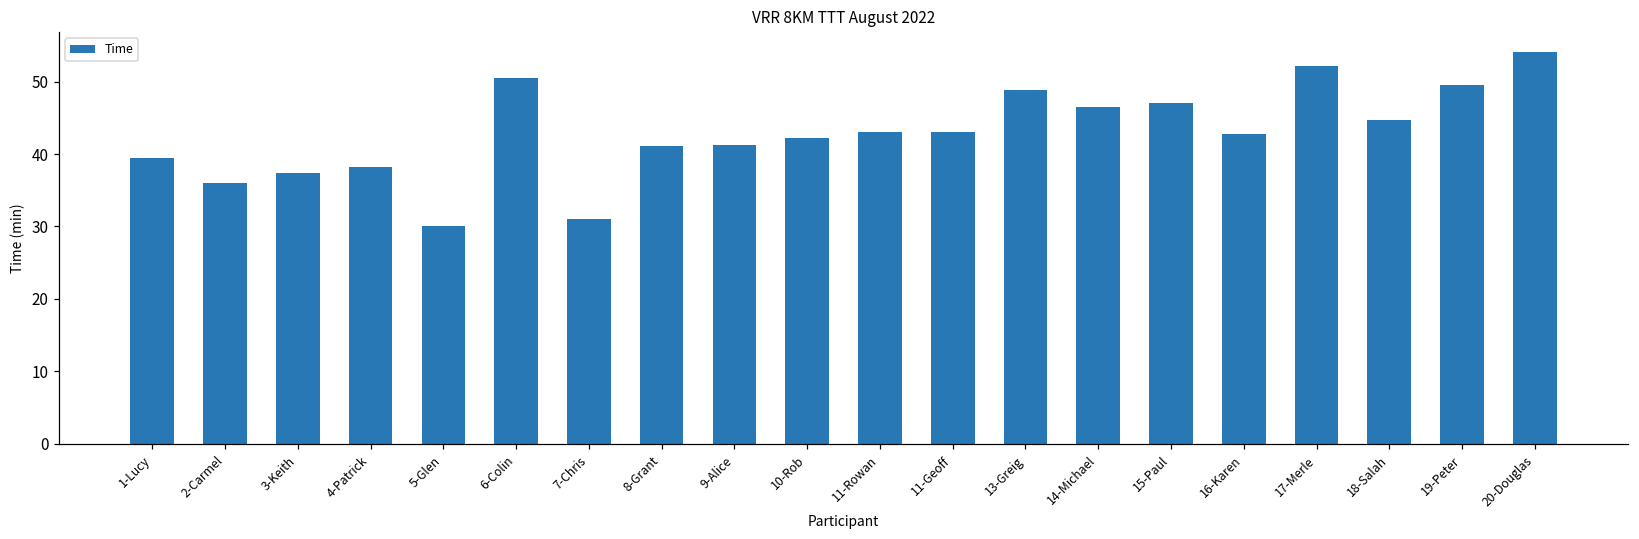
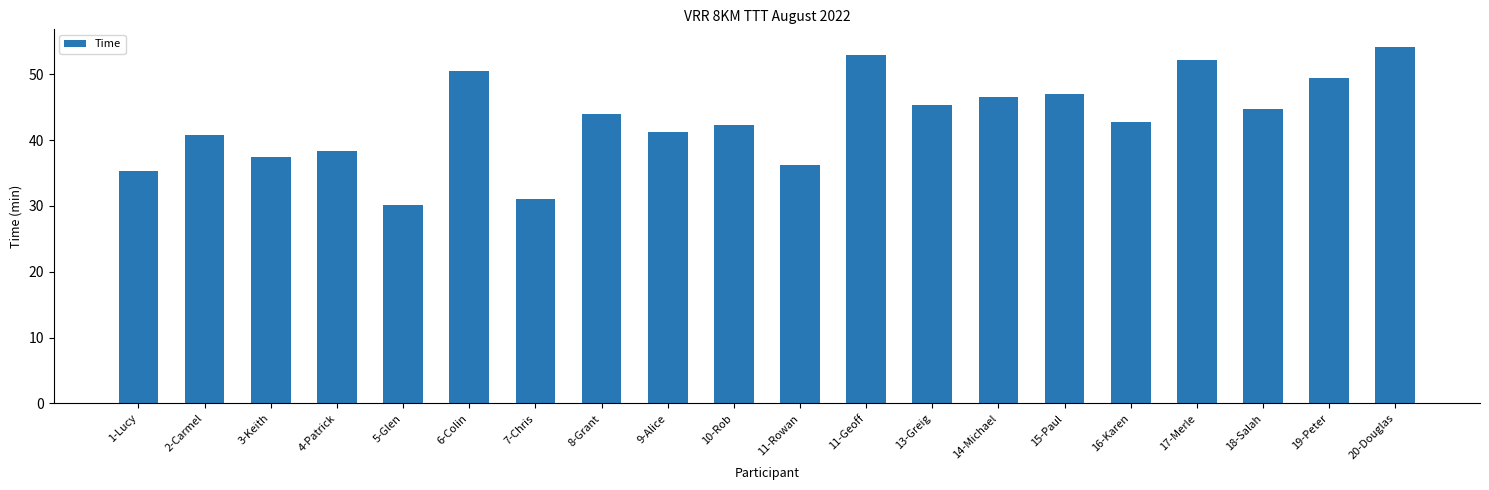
  {
-   "1-Lucy": 39,
-   "2-Carmel": 36,
+   "1-Lucy": 35,
+   "2-Carmel": 41,
    "3-Keith": 37,
    "4-Patrick": 38,
    "5-Glen": 30,
    "6-Colin": 51,
    "7-Chris": 31,
-   "8-Grant": 41,
+   "8-Grant": 44,
    "9-Alice": 41,
    "10-Rob": 42,
-   "11-Rowan": 43,
-   "11-Geoff": 43,
-   "13-Greig": 49,
+   "11-Rowan": 36,
+   "11-Geoff": 53,
+   "13-Greig": 45,
    "14-Michael": 47,
    "15-Paul": 47,
    "16-Karen": 43,
    "17-Merle": 52,
    "18-Salah": 45,
    "19-Peter": 49,
    "20-Douglas": 54
  }
